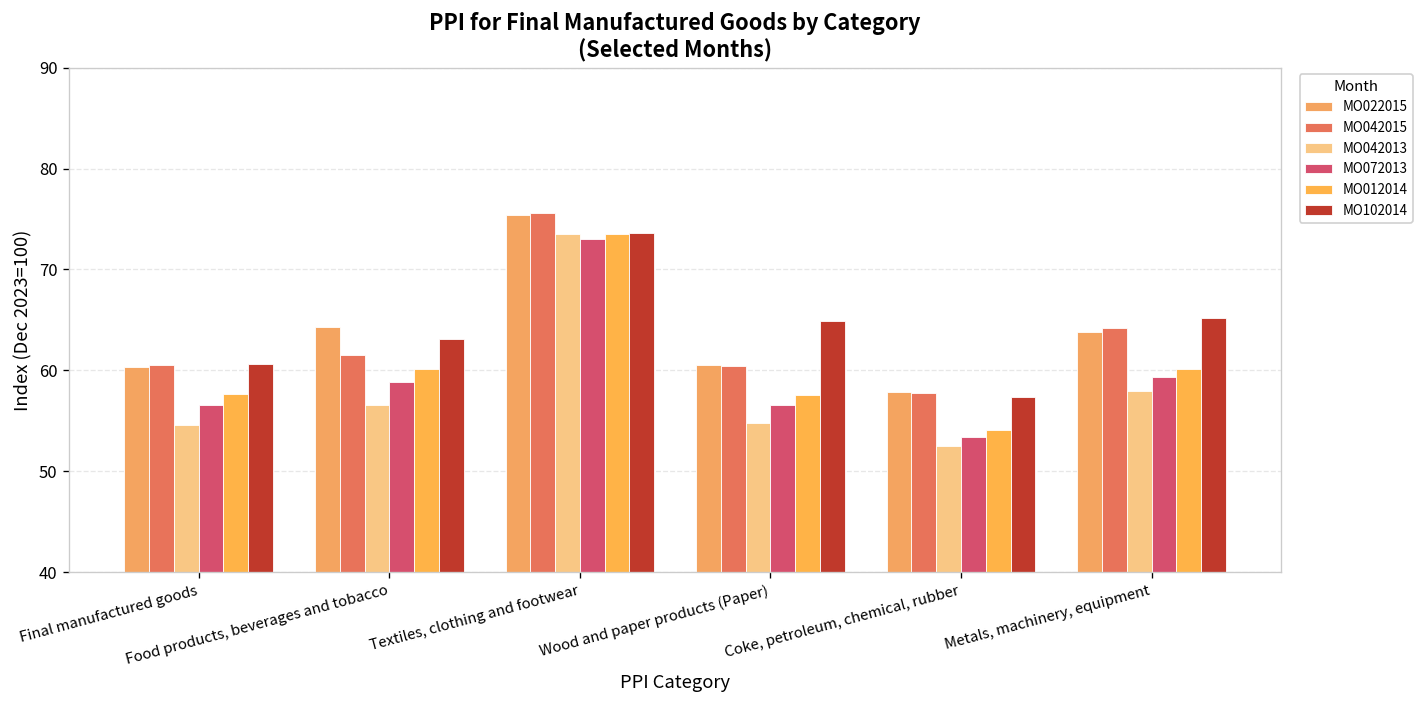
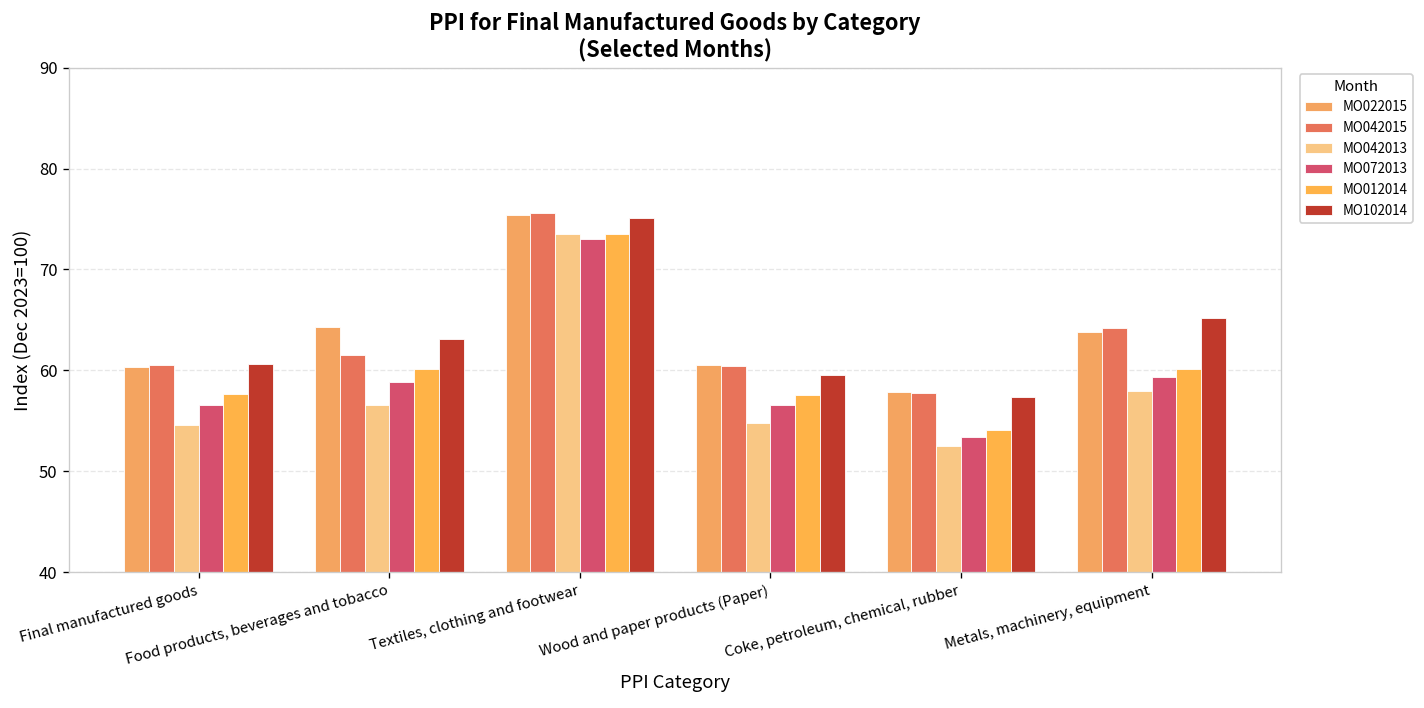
  {
    "MO102014": {
      "Final manufactured goods": 61,
      "Food products, beverages and tobacco": 63,
-     "Textiles, clothing and footwear": 74,
-     "Wood and paper products (Paper)": 65,
+     "Textiles, clothing and footwear": 75,
+     "Wood and paper products (Paper)": 60,
      "Coke, petroleum, chemical, rubber": 57,
      "Metals, machinery, equipment": 65
    }
  }
